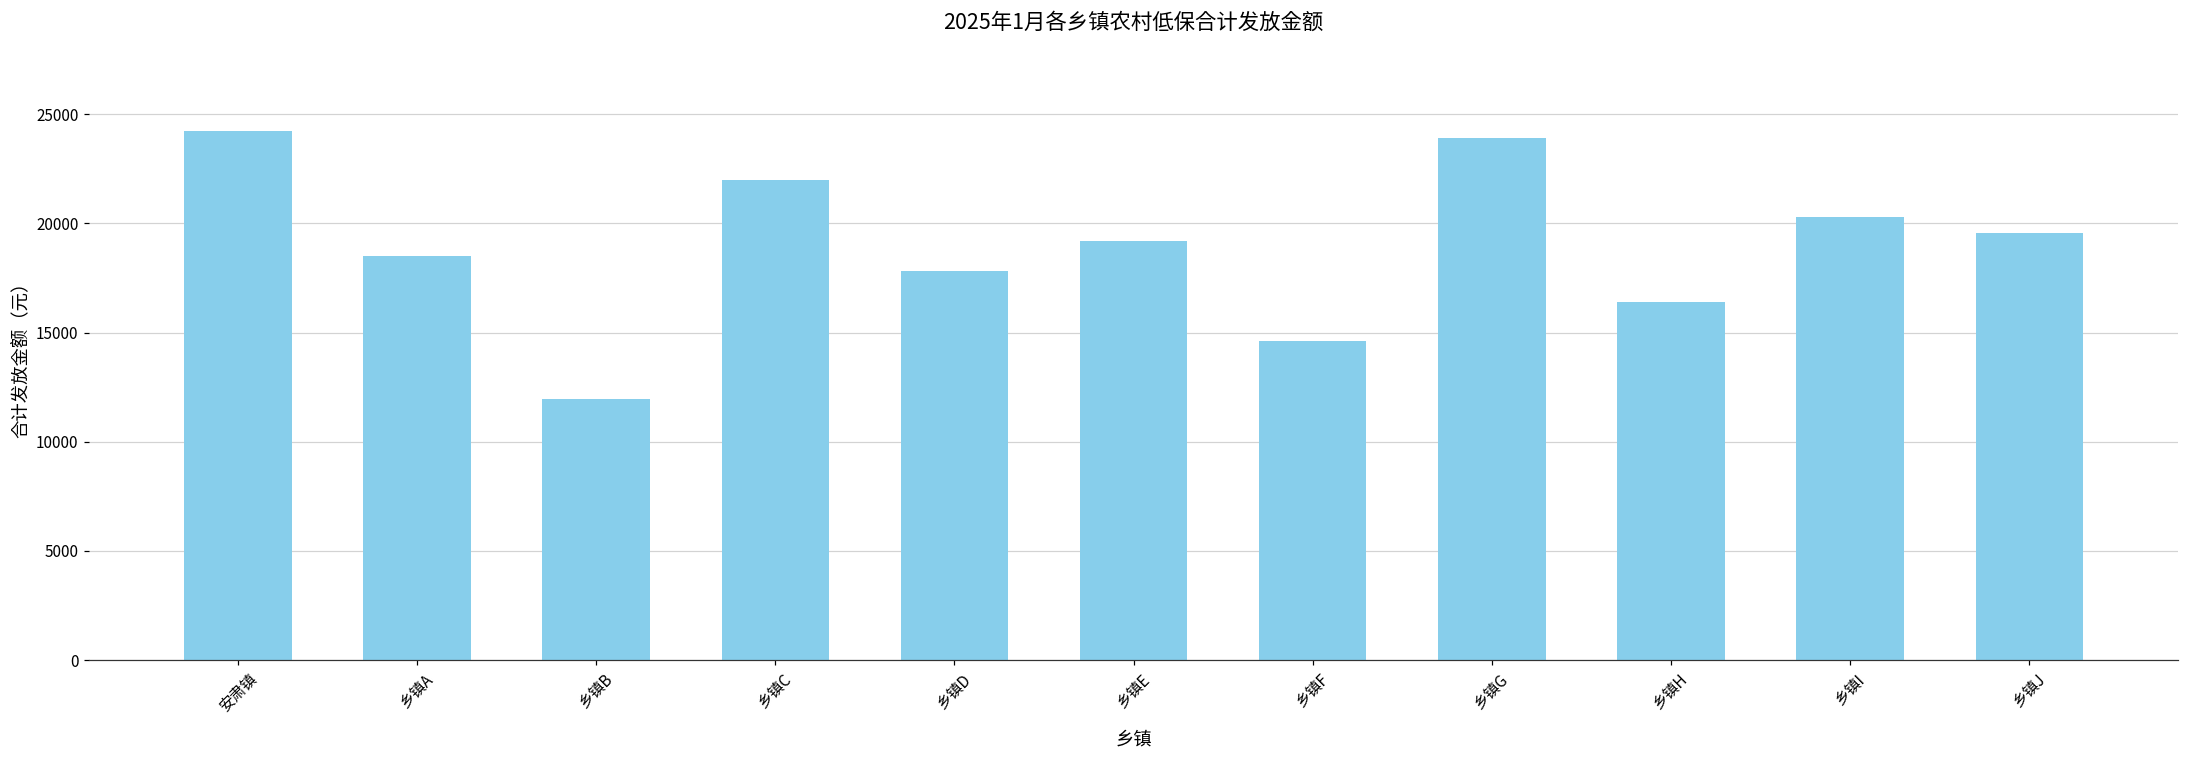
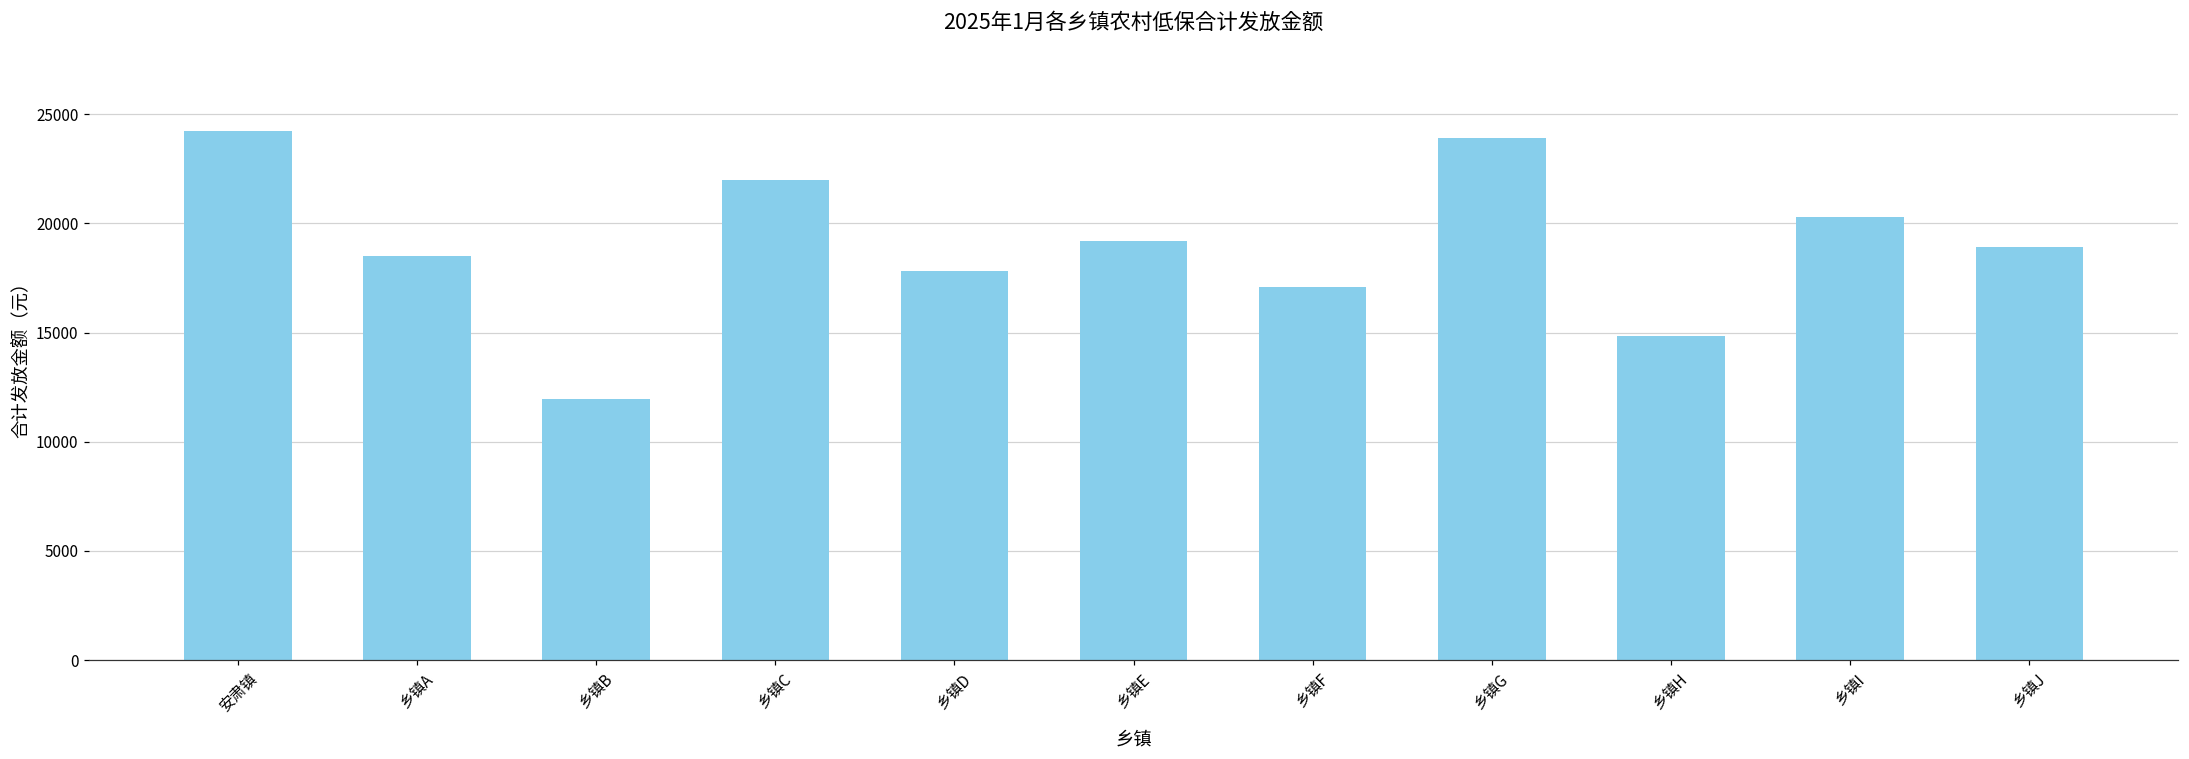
  {
    "安肃镇": 24200,
    "乡镇A": 18500,
    "乡镇B": 12000,
    "乡镇C": 22000,
    "乡镇D": 17800,
    "乡镇E": 19200,
-   "乡镇F": 14600,
+   "乡镇F": 17100,
    "乡镇G": 23900,
-   "乡镇H": 16400,
+   "乡镇H": 14800,
    "乡镇I": 20300,
-   "乡镇J": 19600
+   "乡镇J": 18900
  }
